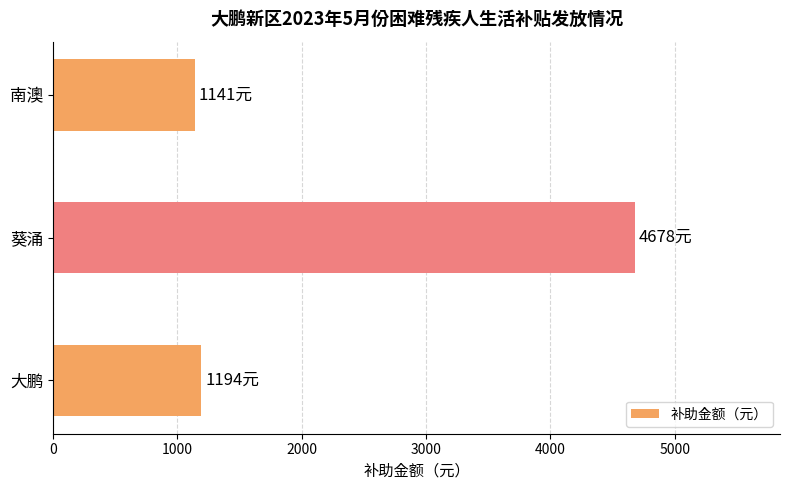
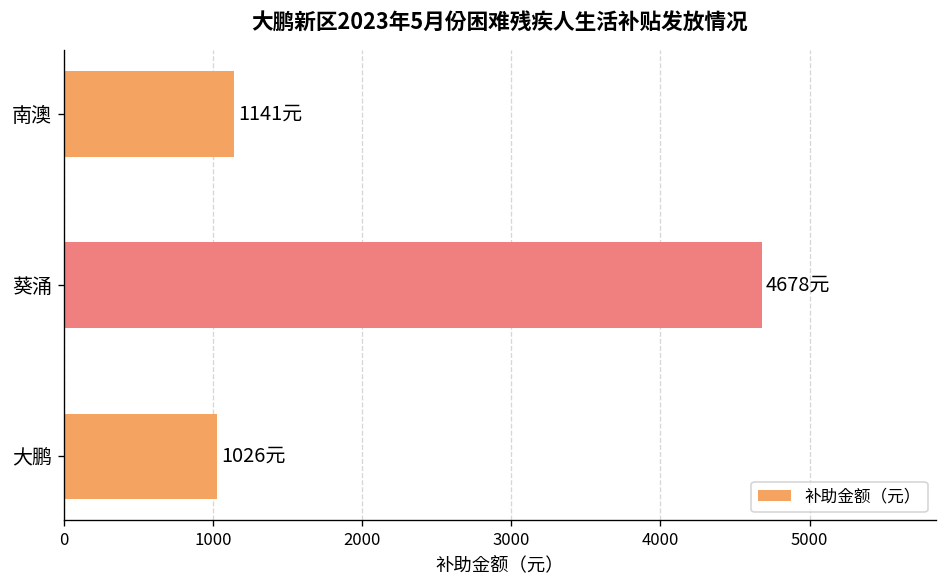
  {
    "南澳": "1141元",
    "葵涌": "4678元",
-   "大鹏": "1194元"
+   "大鹏": "1026元"
  }
